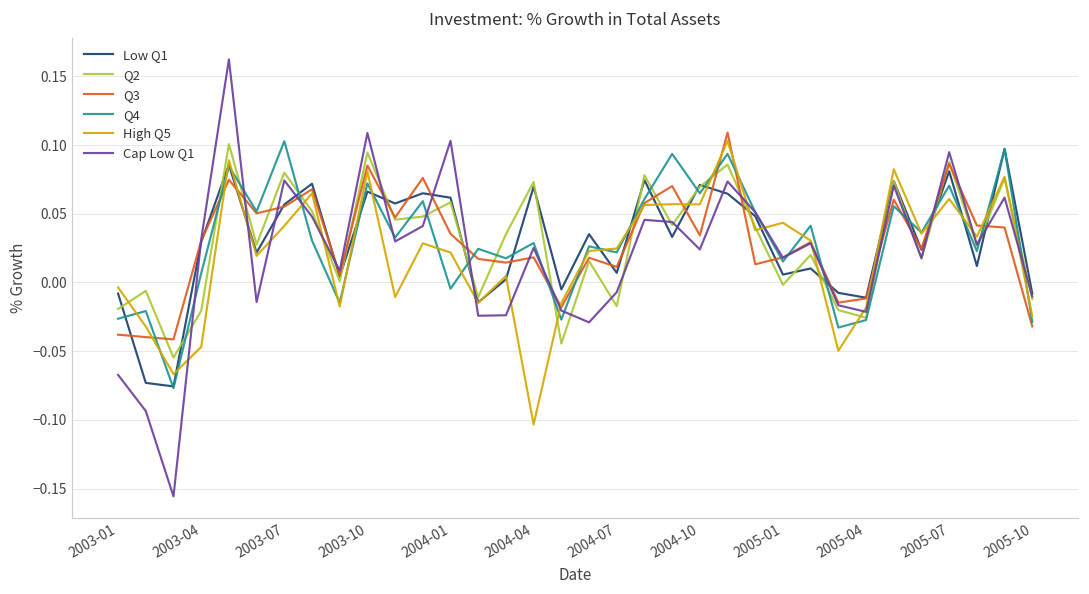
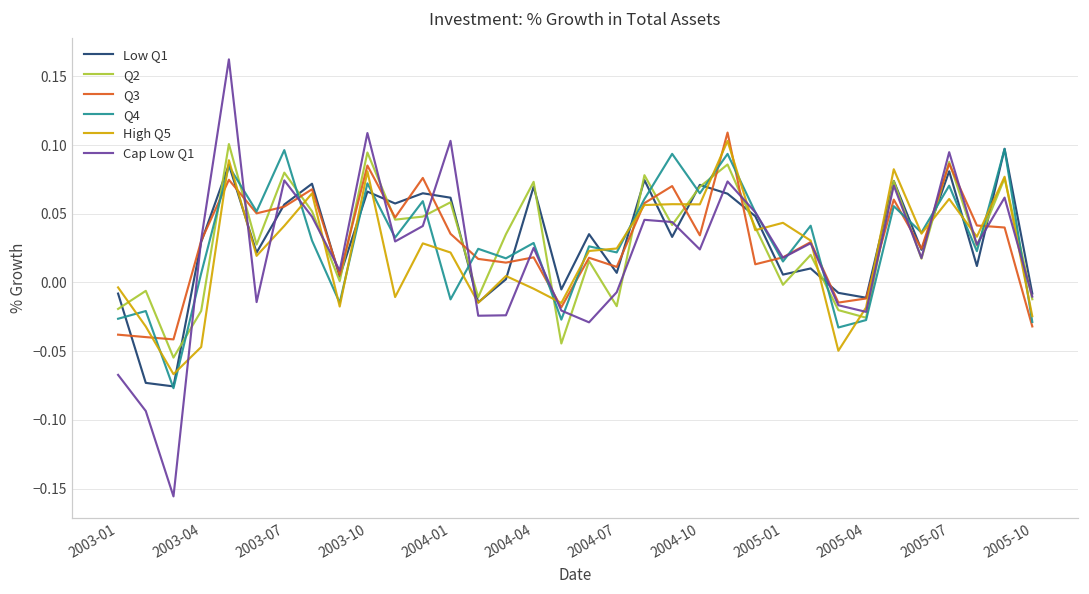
  {
    "Low Q1": {
      "2003-01": -0.008,
      "2003-10": 0.066,
      "2004-01": 0.062,
      "2004-04": 0.070,
      "2004-07": 0.007,
      "2005-01": 0.006,
      "2005-07": 0.081,
      "2005-10": -0.008
    },
    "Q2": {
      "2003-01": -0.019,
      "2003-04": -0.021,
      "2003-07": 0.080,
      "2003-10": 0.095,
      "2004-01": 0.058,
      "2004-04": 0.073,
      "2004-07": -0.017,
      "2005-01": -0.002
    },
    "Q3": {
      "2003-01": -0.038,
      "2003-10": 0.085,
      "2004-01": 0.035,
      "2004-04": 0.018,
      "2004-07": 0.011,
      "2004-10": 0.034,
      "2005-10": -0.032
    },
    "Q4": {
      "2003-01": -0.026,
      "2003-04": 0.007,
-     "2003-07": 0.103,
+     "2003-07": 0.096,
      "2003-10": 0.072,
-     "2004-01": -0.005,
+     "2004-01": -0.012,
      "2004-04": 0.029,
      "2004-07": 0.022,
      "2004-10": 0.065,
      "2005-01": 0.015,
      "2005-07": 0.070,
      "2005-10": -0.029
    },
    "High Q5": {
      "2003-01": -0.004,
      "2003-04": -0.047,
      "2003-07": 0.041,
      "2003-10": 0.081,
      "2004-01": 0.022,
-     "2004-04": -0.103,
+     "2004-04": -0.005,
      "2004-07": 0.025,
      "2004-10": 0.057,
      "2005-01": 0.043,
      "2005-04": -0.018,
      "2005-07": 0.061,
      "2005-10": -0.025
    },
    "Cap Low Q1": {
      "2003-01": -0.067,
      "2003-07": 0.074,
      "2003-10": 0.109,
      "2004-01": 0.103,
      "2004-04": 0.025,
      "2004-07": -0.007,
      "2004-10": 0.024,
      "2005-04": -0.021,
      "2005-07": 0.095
    }
  }
